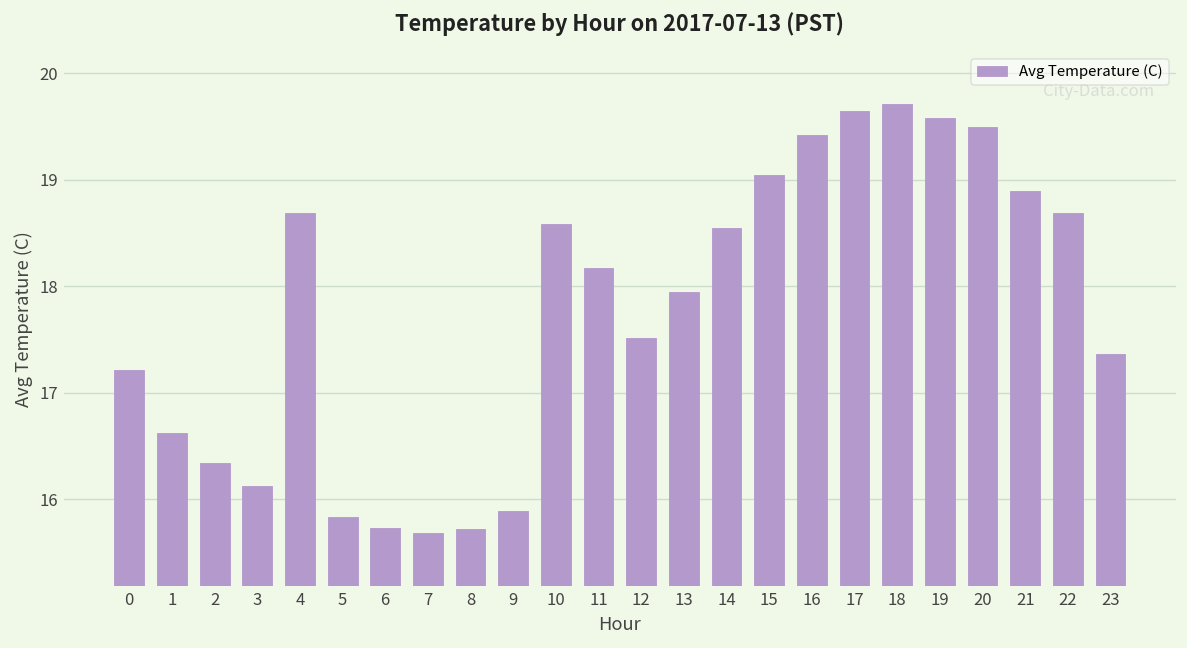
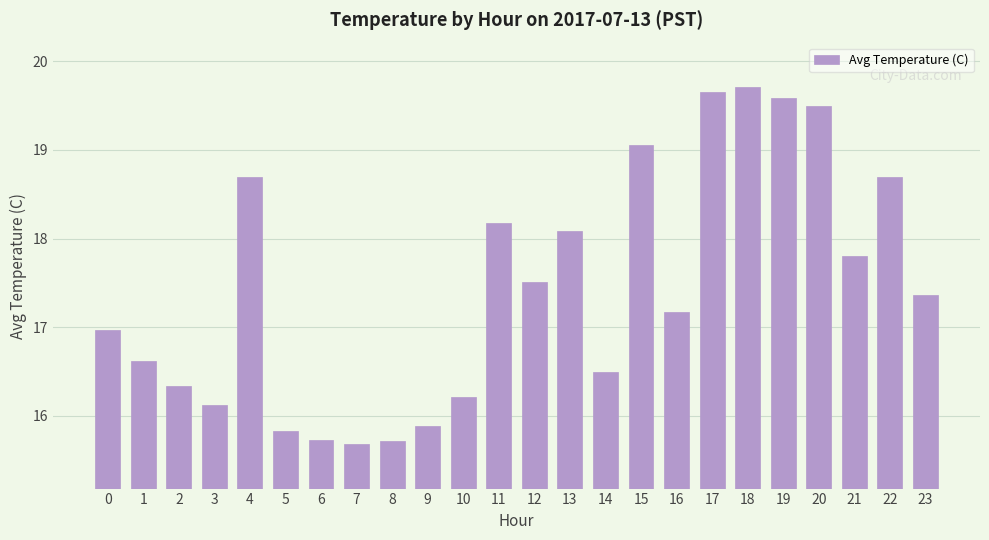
  {
-   "0": 17.2,
+   "0": 17.0,
    "1": 16.6,
    "2": 16.3,
    "3": 16.1,
    "4": 18.7,
    "5": 15.8,
    "6": 15.7,
    "7": 15.7,
    "8": 15.7,
    "9": 15.9,
-   "10": 18.6,
+   "10": 16.2,
    "11": 18.2,
    "12": 17.5,
-   "13": 18.0,
-   "14": 18.6,
+   "13": 18.1,
+   "14": 16.5,
    "15": 19.1,
-   "16": 19.4,
+   "16": 17.2,
    "17": 19.7,
    "18": 19.7,
    "19": 19.6,
    "20": 19.5,
-   "21": 18.9,
+   "21": 17.8,
    "22": 18.7,
    "23": 17.4
  }
